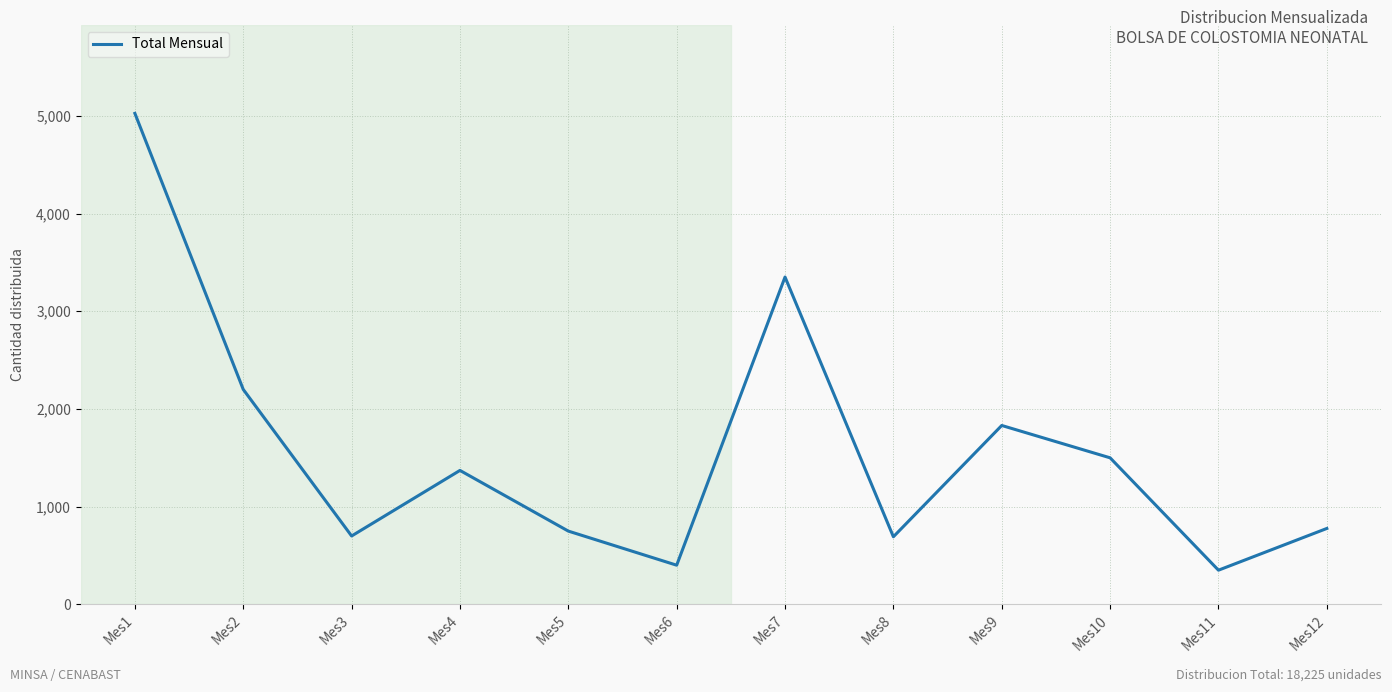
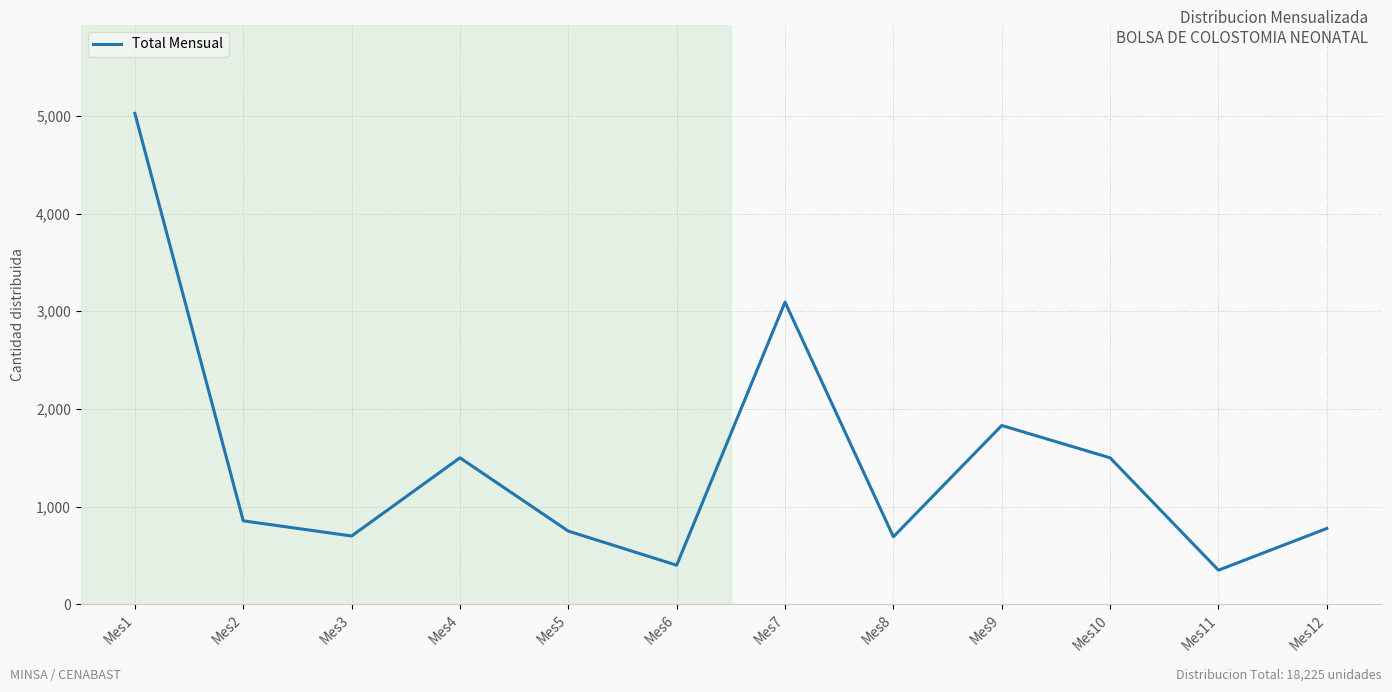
  {
    "Mes1": "5,000",
-   "Mes2": "2,200",
+   "Mes2": "900",
    "Mes3": "700",
-   "Mes4": "1,400",
+   "Mes4": "1,500",
    "Mes5": "800",
    "Mes6": "400",
-   "Mes7": "3,400",
+   "Mes7": "3,100",
    "Mes8": "700",
    "Mes9": "1,800",
    "Mes10": "1,500",
    "Mes11": "400",
    "Mes12": "800"
  }
